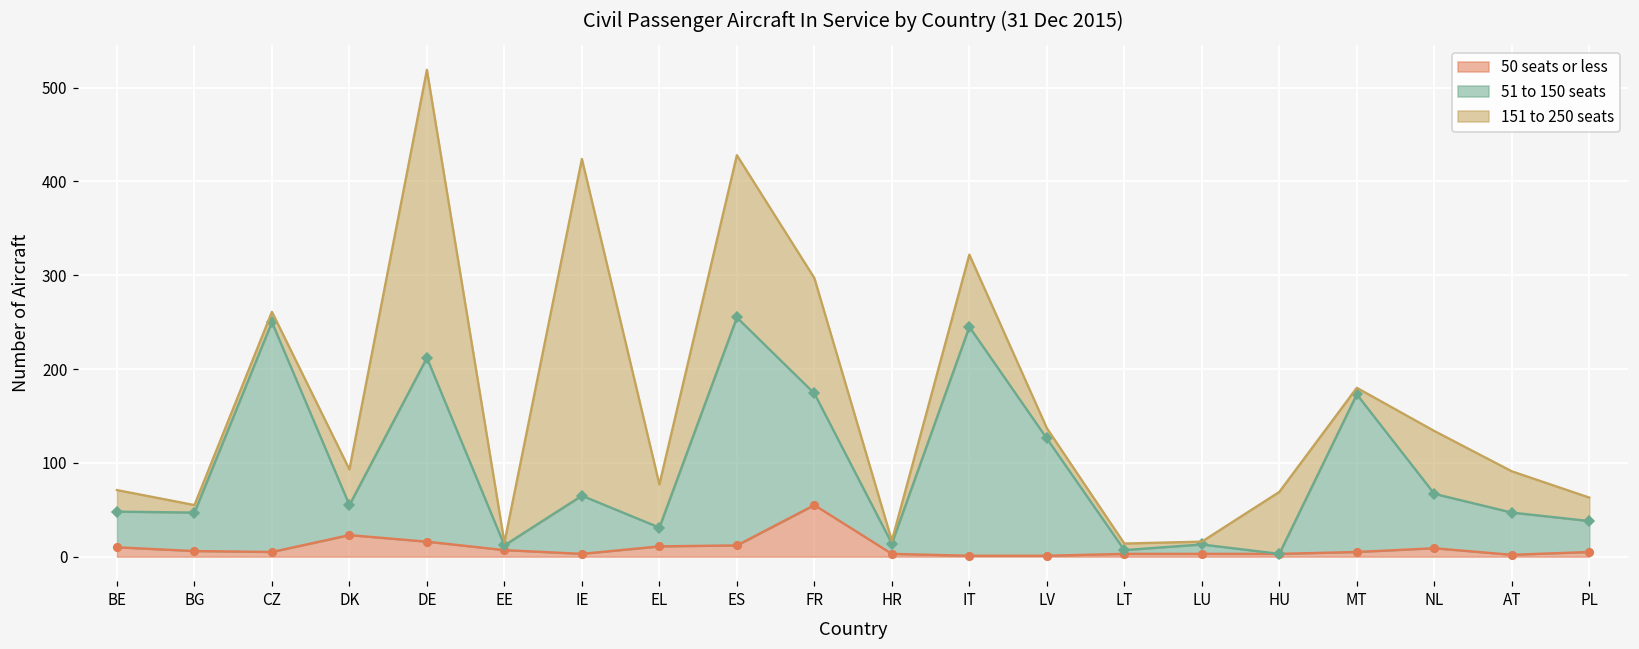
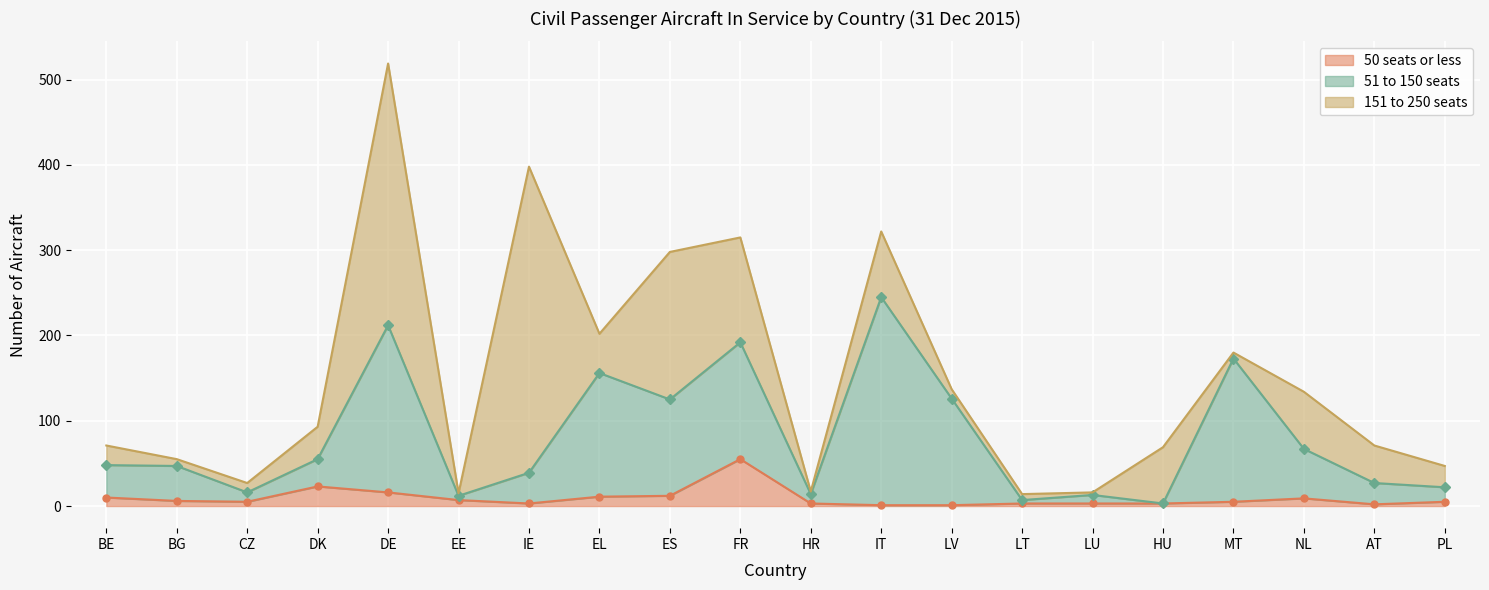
  {
    "51 to 150 seats": {
      "BE": 40,
      "BG": 40,
-     "CZ": 250,
+     "CZ": 10,
      "DK": 30,
      "DE": 200,
      "EE": 10,
-     "IE": 60,
-     "EL": 20,
-     "ES": 240,
-     "FR": 120,
+     "IE": 40,
+     "EL": 150,
+     "ES": 110,
+     "FR": 140,
      "HR": 10,
      "IT": 240,
      "LV": 130,
      "LT": 0,
      "LU": 10,
      "MT": 170,
      "NL": 60,
-     "AT": 50,
-     "PL": 30
+     "AT": 30,
+     "PL": 20
    }
  }
